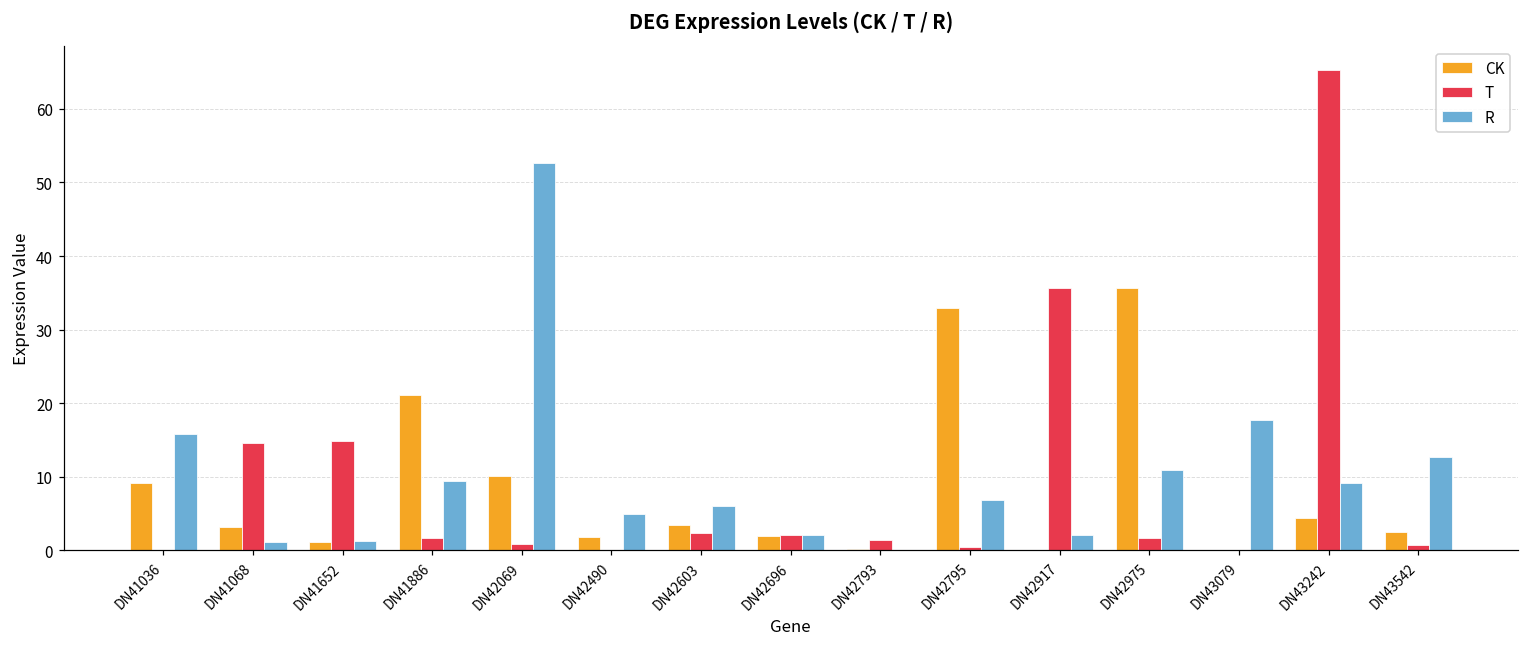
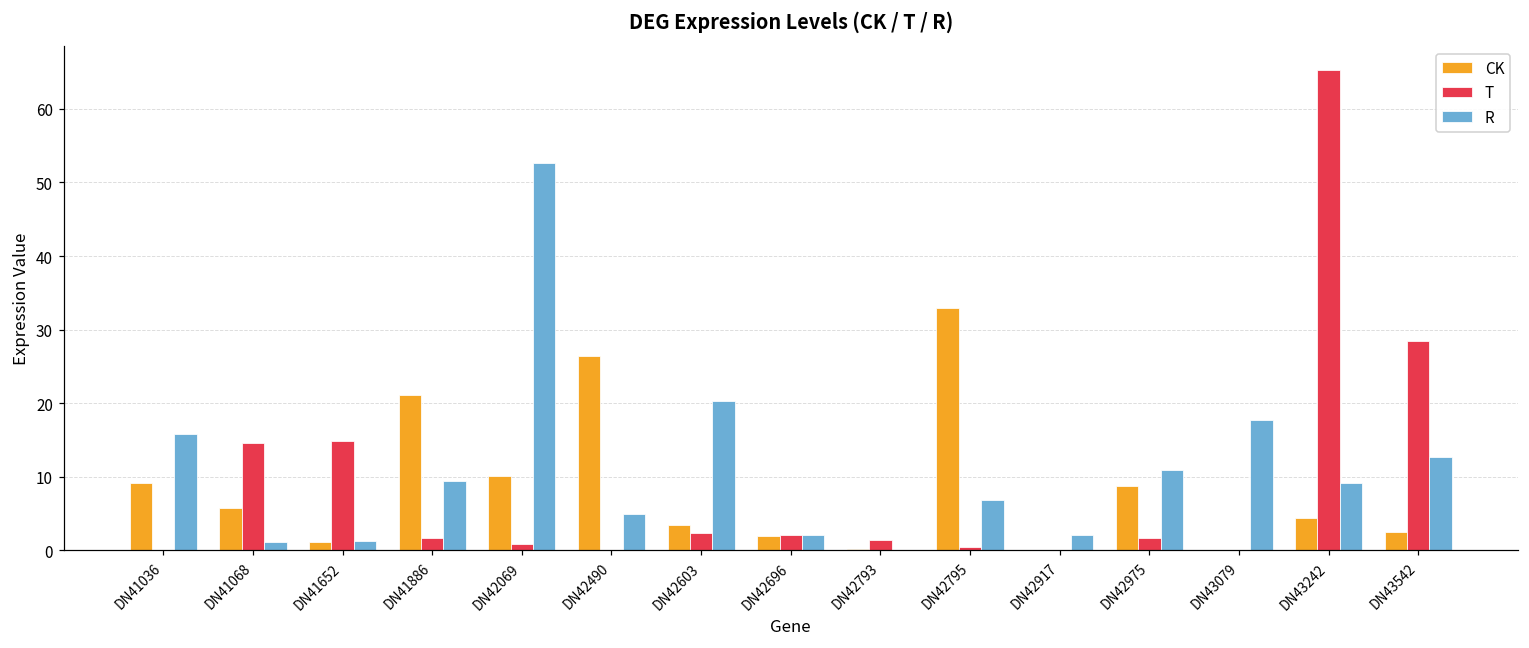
  {
    "CK": {
      "DN41036": 9,
-     "DN41068": 3,
+     "DN41068": 6,
      "DN41652": 1,
      "DN41886": 21,
      "DN42069": 10,
-     "DN42490": 2,
+     "DN42490": 26,
      "DN42603": 3,
      "DN42696": 2,
      "DN42795": 33,
-     "DN42975": 36,
+     "DN42975": 9,
      "DN43242": 4,
      "DN43542": 3
    },
    "T": {
      "DN41036": 0,
      "DN41068": 15,
      "DN41652": 15,
      "DN41886": 2,
      "DN42069": 1,
      "DN42490": 0,
      "DN42603": 2,
      "DN42696": 2,
      "DN42793": 1,
      "DN42795": 1,
-     "DN42917": 36,
+     "DN42917": 0,
      "DN42975": 2,
      "DN43242": 65,
-     "DN43542": 1
+     "DN43542": 28
    },
    "R": {
      "DN41036": 16,
      "DN41068": 1,
      "DN41652": 1,
      "DN41886": 9,
      "DN42069": 53,
      "DN42490": 5,
-     "DN42603": 6,
+     "DN42603": 20,
      "DN42696": 2,
      "DN42793": 0,
      "DN42795": 7,
      "DN42917": 2,
      "DN42975": 11,
      "DN43079": 18,
      "DN43242": 9,
      "DN43542": 13
    }
  }
